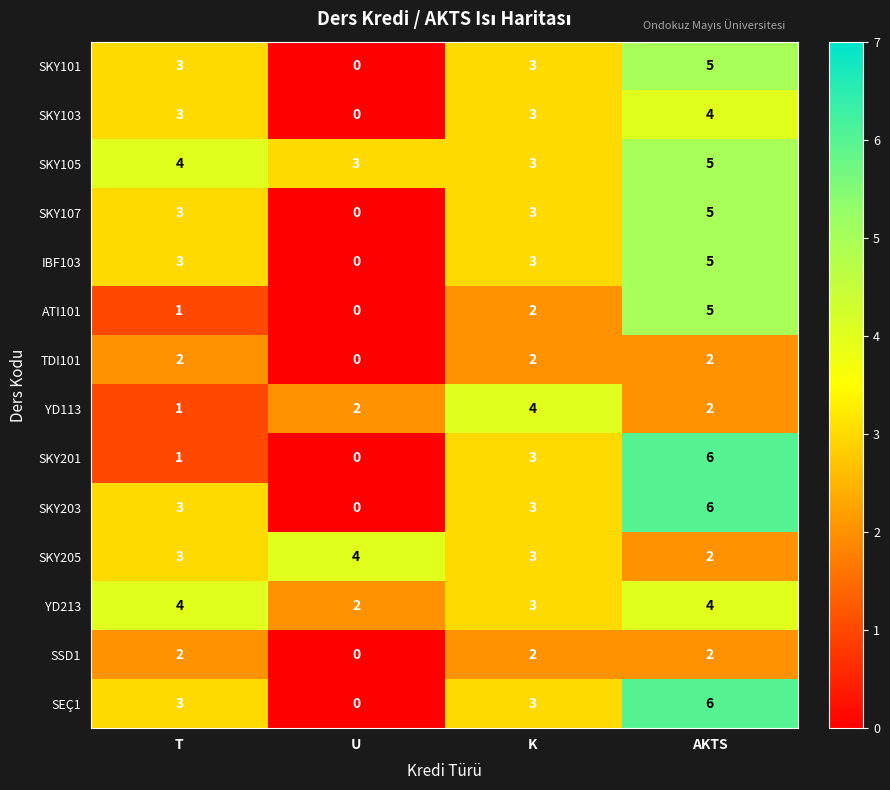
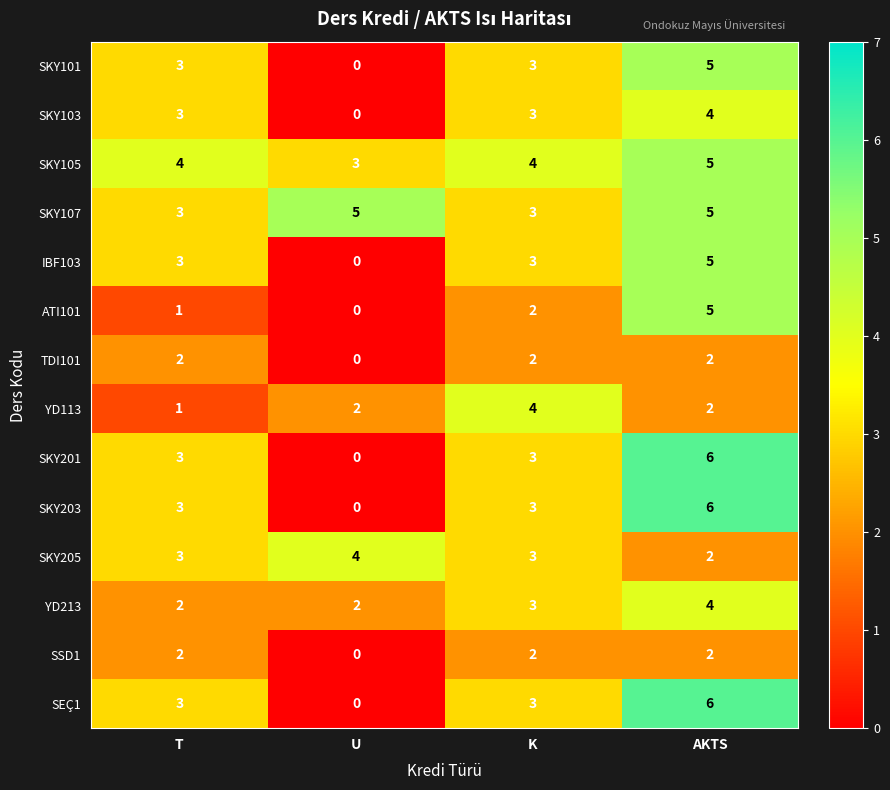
  {
    "SKY101": {
      "T": 3,
      "U": 0,
      "K": 3,
      "AKTS": 5
    },
    "SKY103": {
      "T": 3,
      "U": 0,
      "K": 3,
      "AKTS": 4
    },
    "SKY105": {
      "T": 4,
      "U": 3,
-     "K": 3,
+     "K": 4,
      "AKTS": 5
    },
    "SKY107": {
      "T": 3,
-     "U": 0,
+     "U": 5,
      "K": 3,
      "AKTS": 5
    },
    "IBF103": {
      "T": 3,
      "U": 0,
      "K": 3,
      "AKTS": 5
    },
    "ATI101": {
      "T": 1,
      "U": 0,
      "K": 2,
      "AKTS": 5
    },
    "TDI101": {
      "T": 2,
      "U": 0,
      "K": 2,
      "AKTS": 2
    },
    "YD113": {
      "T": 1,
      "U": 2,
      "K": 4,
      "AKTS": 2
    },
    "SKY201": {
-     "T": 1,
+     "T": 3,
      "U": 0,
      "K": 3,
      "AKTS": 6
    },
    "SKY203": {
      "T": 3,
      "U": 0,
      "K": 3,
      "AKTS": 6
    },
    "SKY205": {
      "T": 3,
      "U": 4,
      "K": 3,
      "AKTS": 2
    },
    "YD213": {
-     "T": 4,
+     "T": 2,
      "U": 2,
      "K": 3,
      "AKTS": 4
    },
    "SSD1": {
      "T": 2,
      "U": 0,
      "K": 2,
      "AKTS": 2
    },
    "SEÇ1": {
      "T": 3,
      "U": 0,
      "K": 3,
      "AKTS": 6
    }
  }
